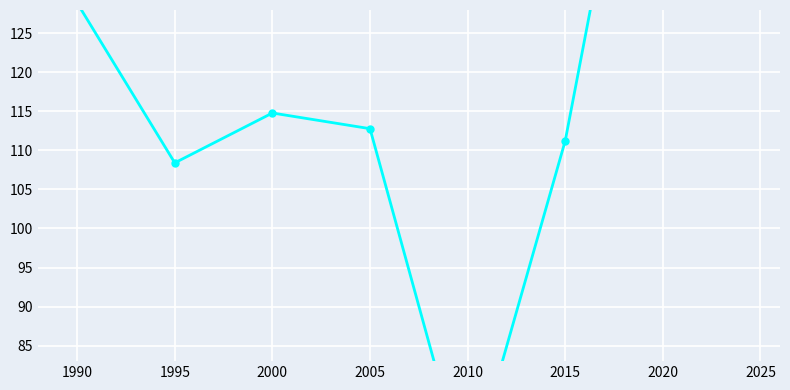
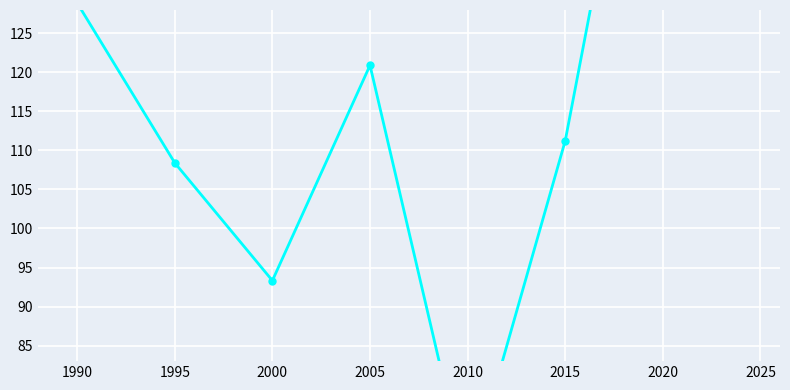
  {
    "1995": 108,
-   "2000": 115,
-   "2005": 113,
+   "2000": 93,
+   "2005": 121,
    "2015": 111
  }
